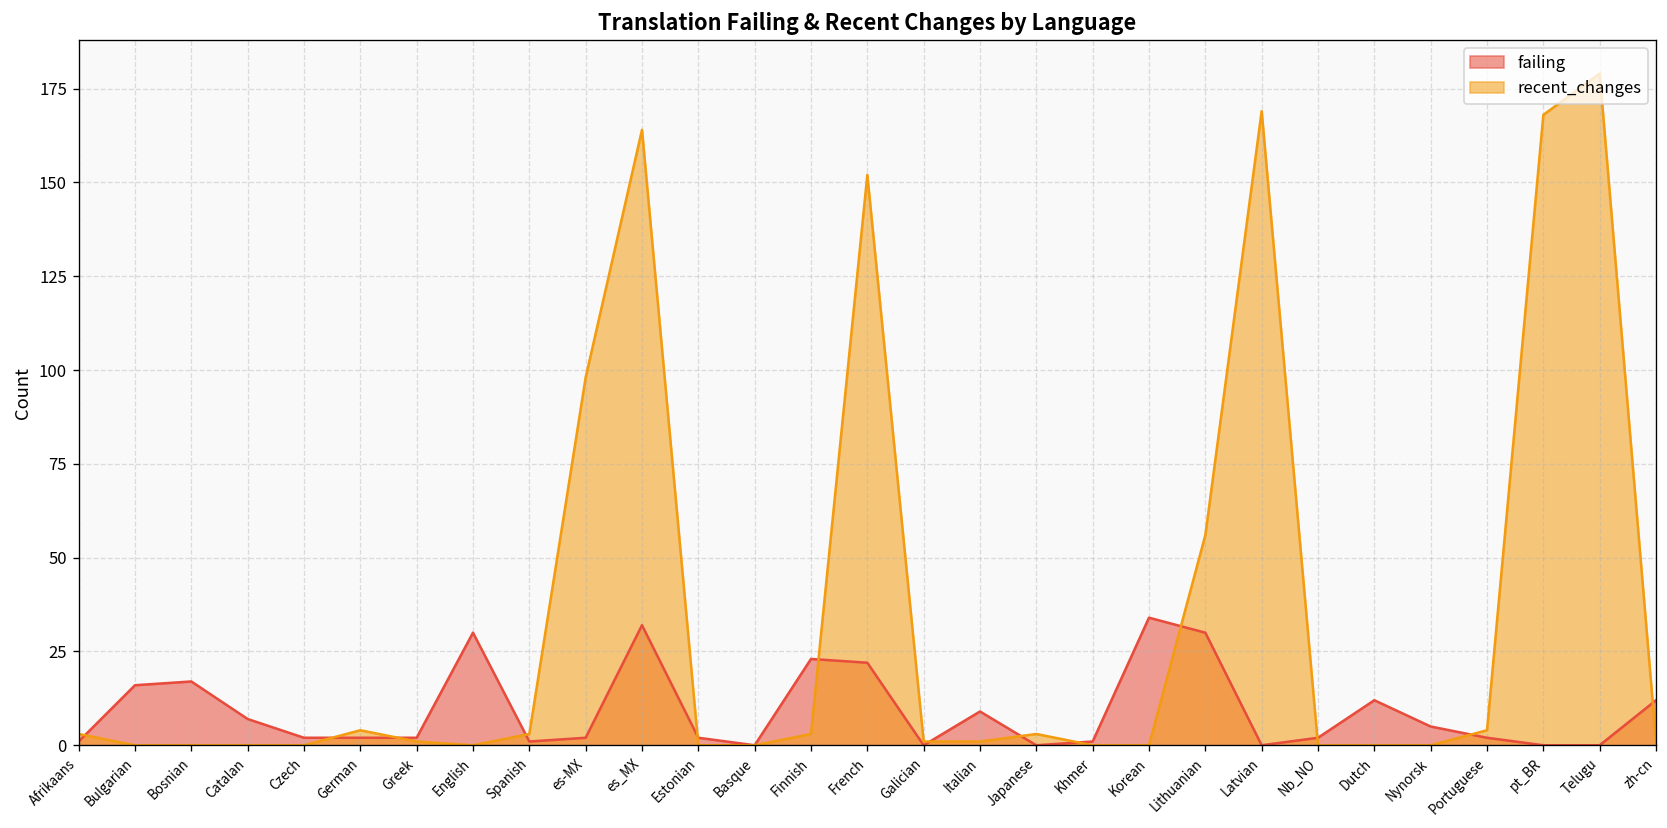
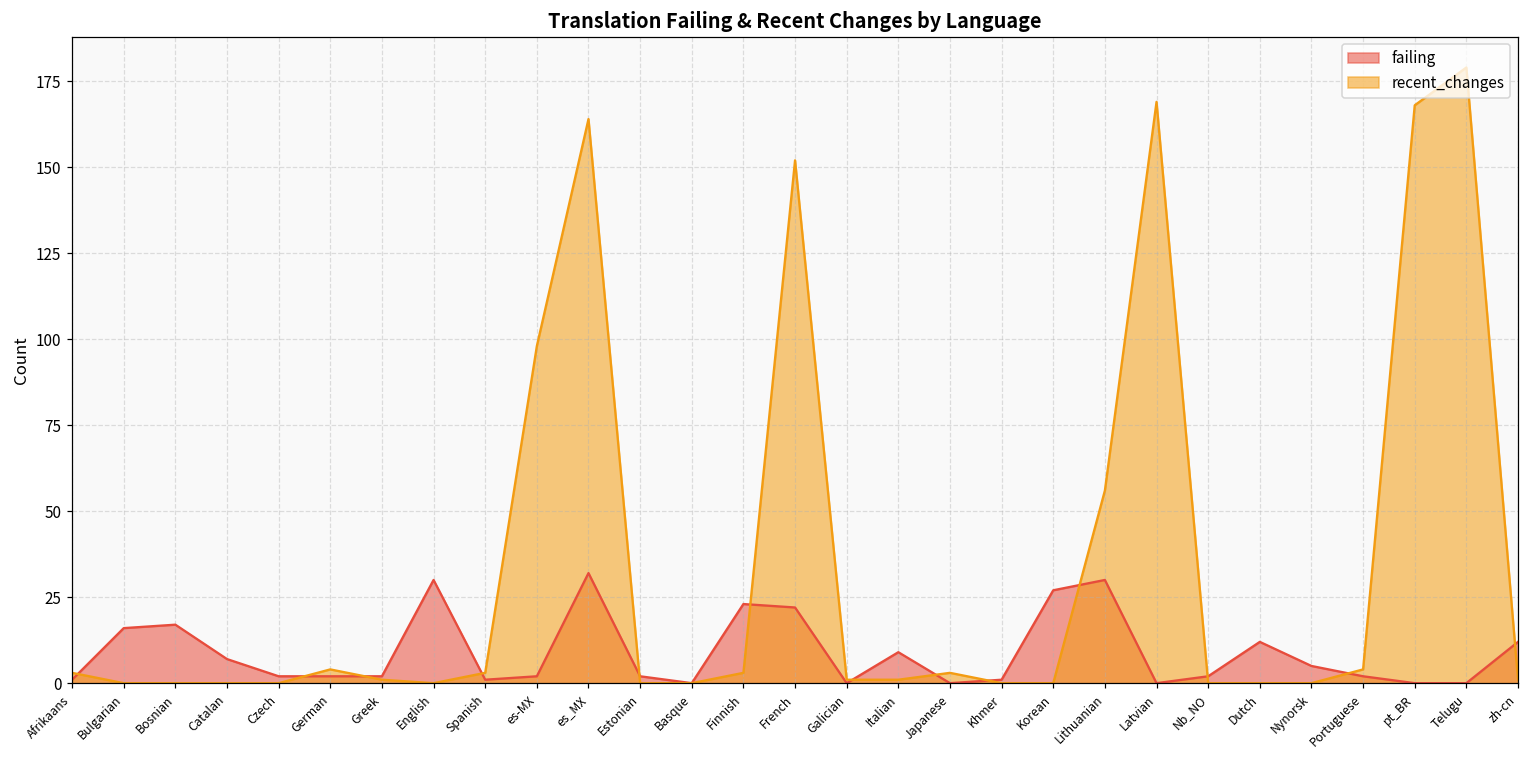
  {
    "failing": {
      "Afrikaans": 1,
      "Bulgarian": 16,
      "Bosnian": 17,
      "Catalan": 7,
      "Czech": 2,
      "German": 2,
      "Greek": 2,
      "English": 30,
      "Spanish": 1,
      "es-MX": 2,
      "es_MX": 32,
      "Estonian": 2,
      "Finnish": 23,
      "French": 22,
      "Galician": 0,
      "Italian": 9,
      "Japanese": 0,
      "Khmer": 1,
-     "Korean": 34,
+     "Korean": 27,
      "Lithuanian": 30,
      "Latvian": 0,
      "Nb_NO": 2,
      "Dutch": 12,
      "Nynorsk": 5,
      "Portuguese": 2,
      "pt_BR": 0,
      "Telugu": 0,
      "zh-cn": 12
    },
    "recent_changes": {
      "Afrikaans": 3,
      "Bulgarian": 0,
      "Bosnian": 0,
      "Catalan": 0,
      "Czech": 0,
      "German": 4,
      "Greek": 1,
      "English": 0,
      "Spanish": 3,
      "es-MX": 98,
      "es_MX": 164,
      "Estonian": 0,
      "Finnish": 3,
      "French": 152,
      "Galician": 1,
      "Italian": 1,
      "Japanese": 3,
      "Khmer": 0,
      "Korean": 0,
      "Lithuanian": 56,
      "Latvian": 169,
      "Nb_NO": 0,
      "Dutch": 0,
      "Nynorsk": 0,
      "Portuguese": 4,
      "pt_BR": 168,
      "zh-cn": 1
    }
  }
